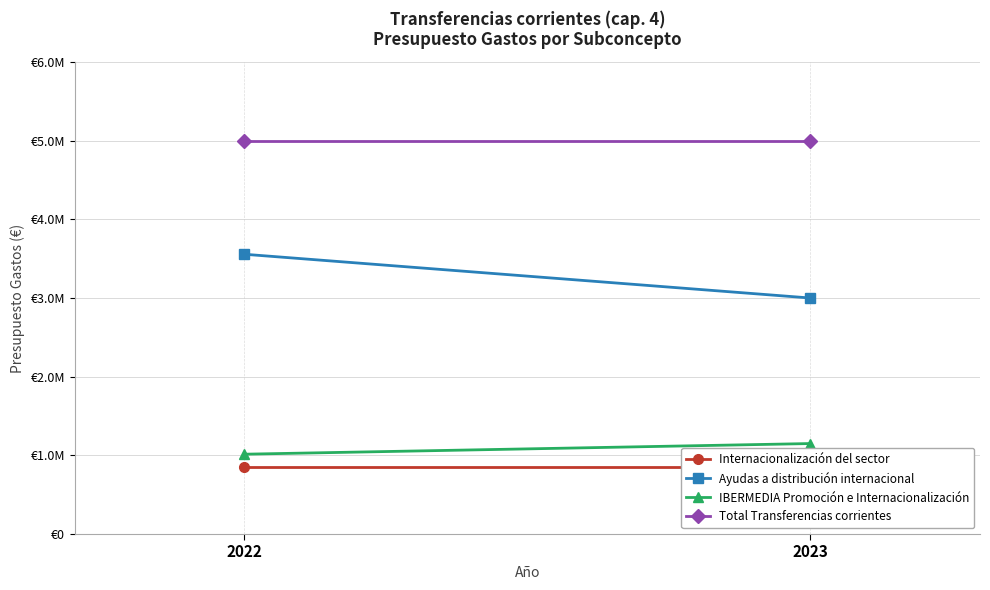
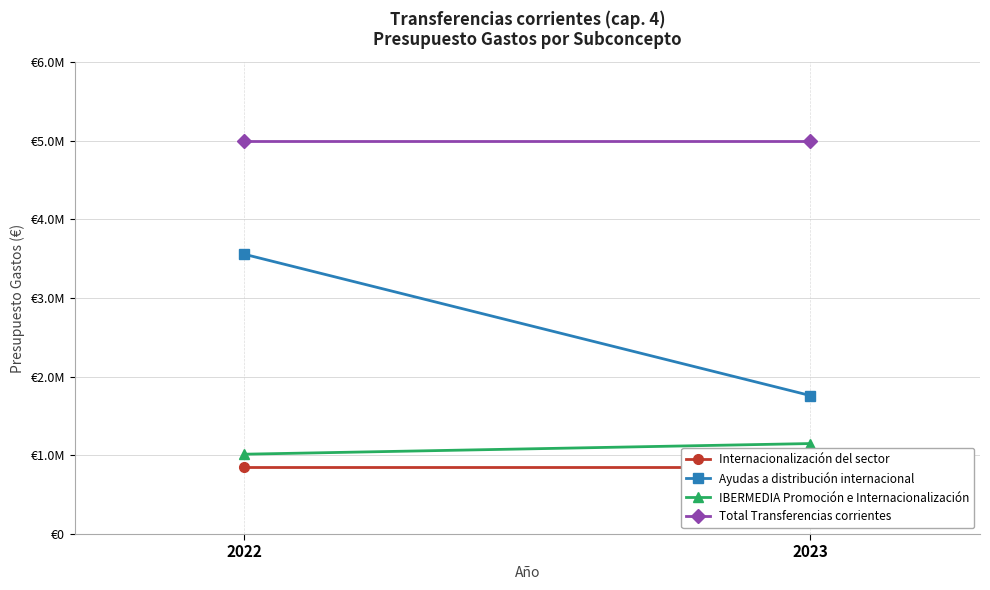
  {
    "Internacionalización del sector": {
      "2022": "€900000"
    },
    "Ayudas a distribución internacional": {
      "2022": "€3600000",
-     "2023": "€3000000"
+     "2023": "€1800000"
    },
    "IBERMEDIA Promoción e Internacionalización": {
      "2022": "€1000000",
      "2023": "€1200000"
    },
    "Total Transferencias corrientes": {
      "2022": "€5000000",
      "2023": "€5000000"
    }
  }
